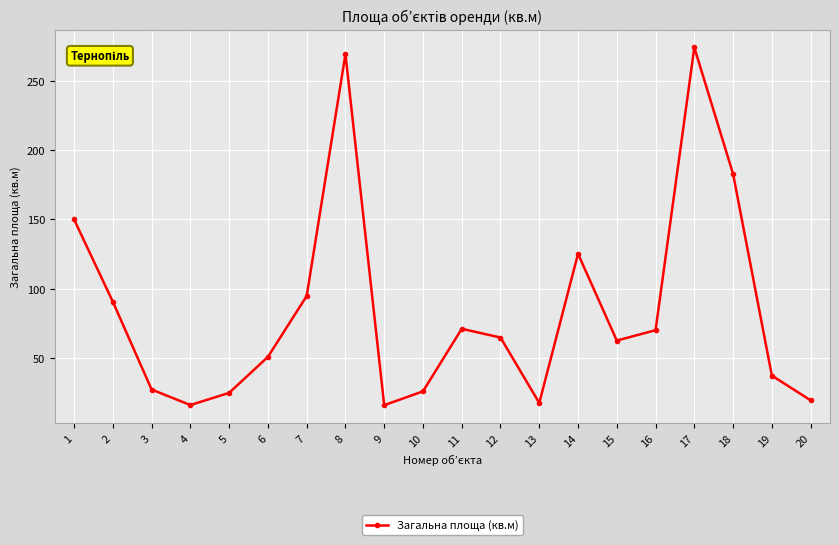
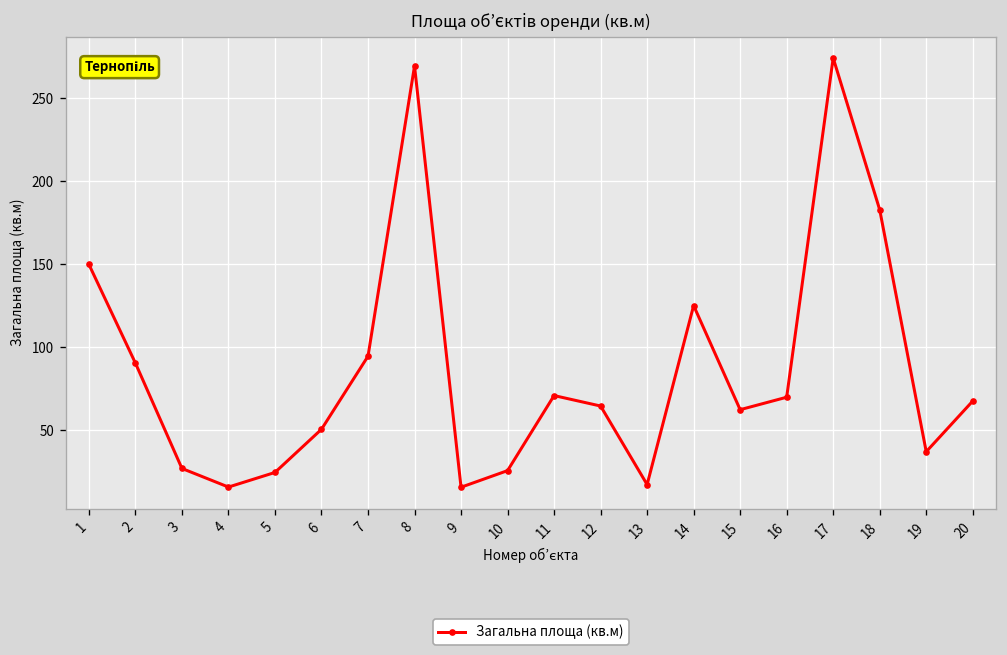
  {
    "1": 150,
    "2": 91,
    "3": 27,
    "4": 16,
    "5": 25,
    "6": 51,
    "7": 95,
    "8": 270,
    "9": 16,
    "10": 26,
    "11": 71,
    "12": 65,
    "13": 17,
    "14": 125,
    "15": 63,
    "16": 70,
    "17": 274,
    "18": 183,
    "19": 37,
-   "20": 19
+   "20": 68
  }
